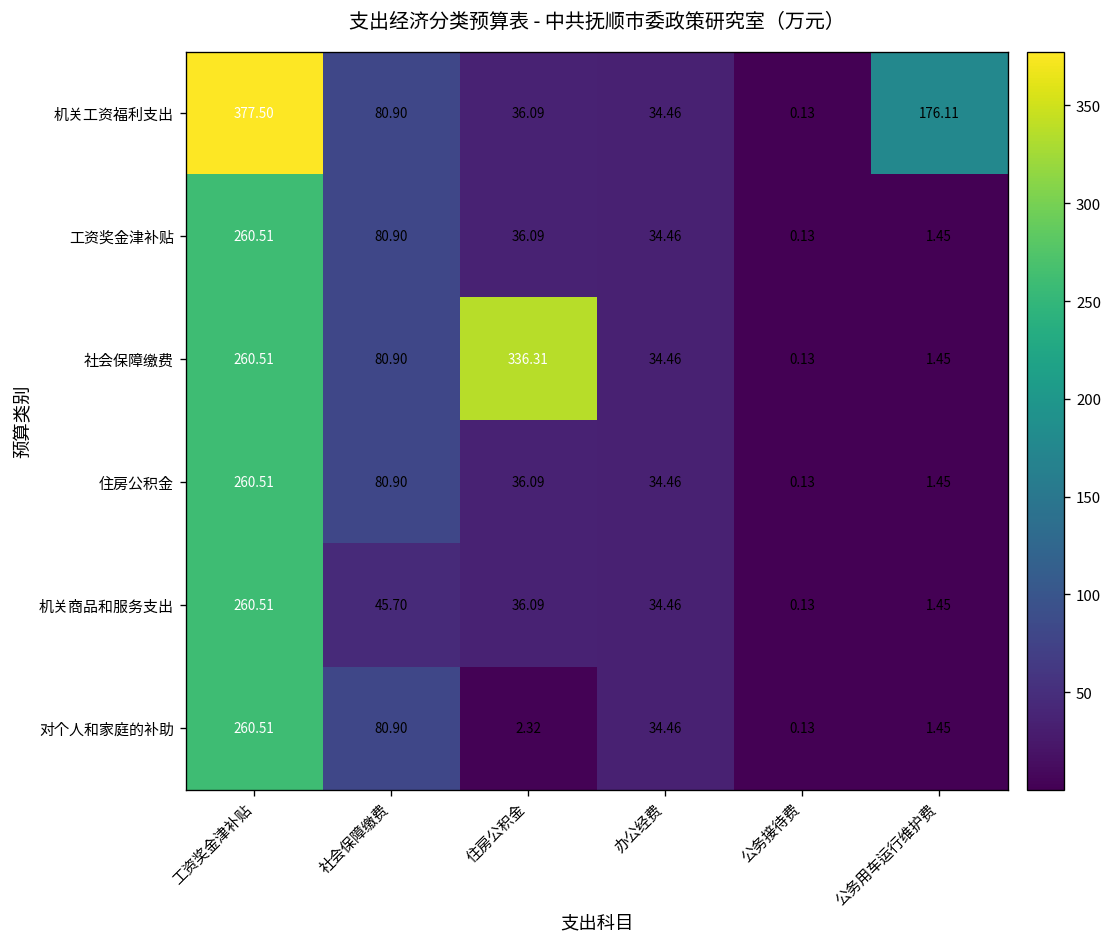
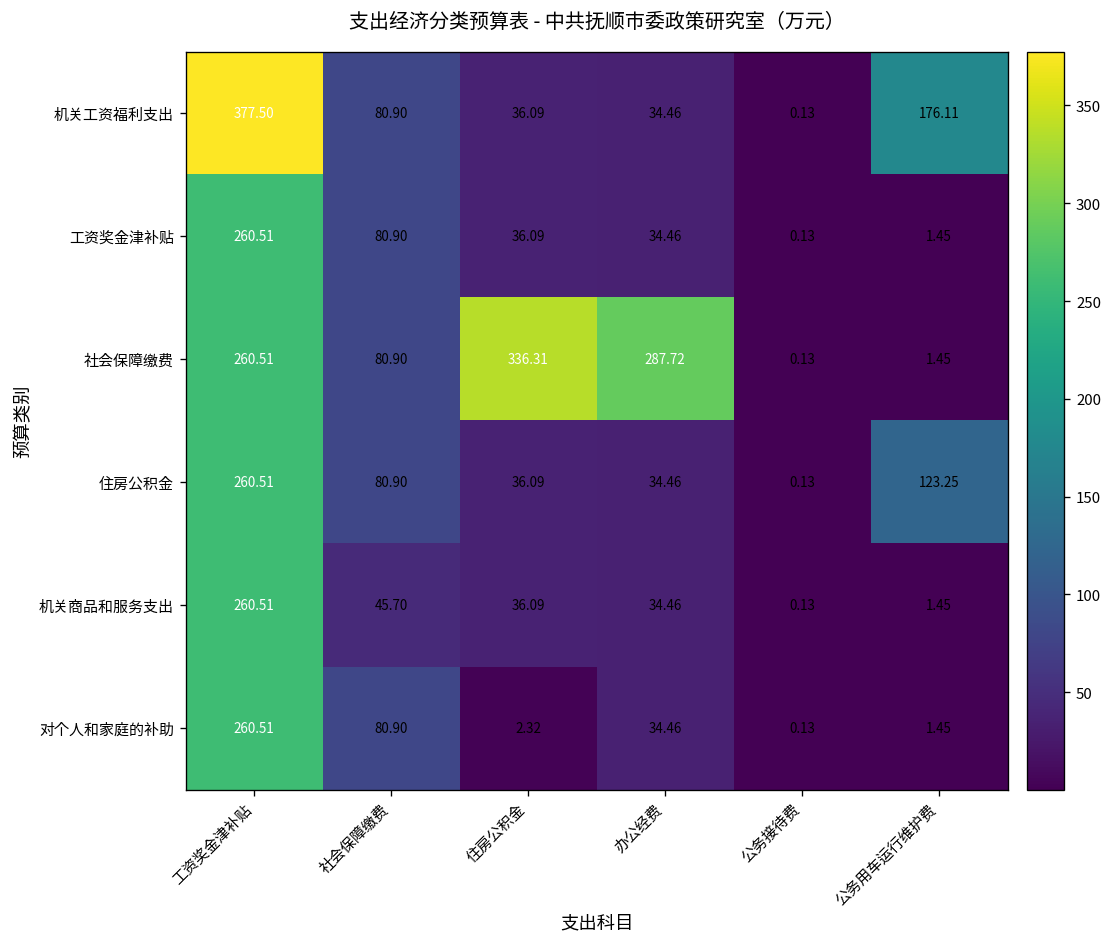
  {
    "机关工资福利支出": {
      "工资奖金津补贴": 377.50,
      "社会保障缴费": 80.90,
      "住房公积金": 36.09,
      "办公经费": 34.46,
      "公务接待费": 0.13,
      "公务用车运行维护费": 176.11
    },
    "工资奖金津补贴": {
      "工资奖金津补贴": 260.51,
      "社会保障缴费": 80.90,
      "住房公积金": 36.09,
      "办公经费": 34.46,
      "公务接待费": 0.13,
      "公务用车运行维护费": 1.45
    },
    "社会保障缴费": {
      "工资奖金津补贴": 260.51,
      "社会保障缴费": 80.90,
      "住房公积金": 336.31,
-     "办公经费": 34.46,
+     "办公经费": 287.72,
      "公务接待费": 0.13,
      "公务用车运行维护费": 1.45
    },
    "住房公积金": {
      "工资奖金津补贴": 260.51,
      "社会保障缴费": 80.90,
      "住房公积金": 36.09,
      "办公经费": 34.46,
      "公务接待费": 0.13,
-     "公务用车运行维护费": 1.45
+     "公务用车运行维护费": 123.25
    },
    "机关商品和服务支出": {
      "工资奖金津补贴": 260.51,
      "社会保障缴费": 45.70,
      "住房公积金": 36.09,
      "办公经费": 34.46,
      "公务接待费": 0.13,
      "公务用车运行维护费": 1.45
    },
    "对个人和家庭的补助": {
      "工资奖金津补贴": 260.51,
      "社会保障缴费": 80.90,
      "住房公积金": 2.32,
      "办公经费": 34.46,
      "公务接待费": 0.13,
      "公务用车运行维护费": 1.45
    }
  }
